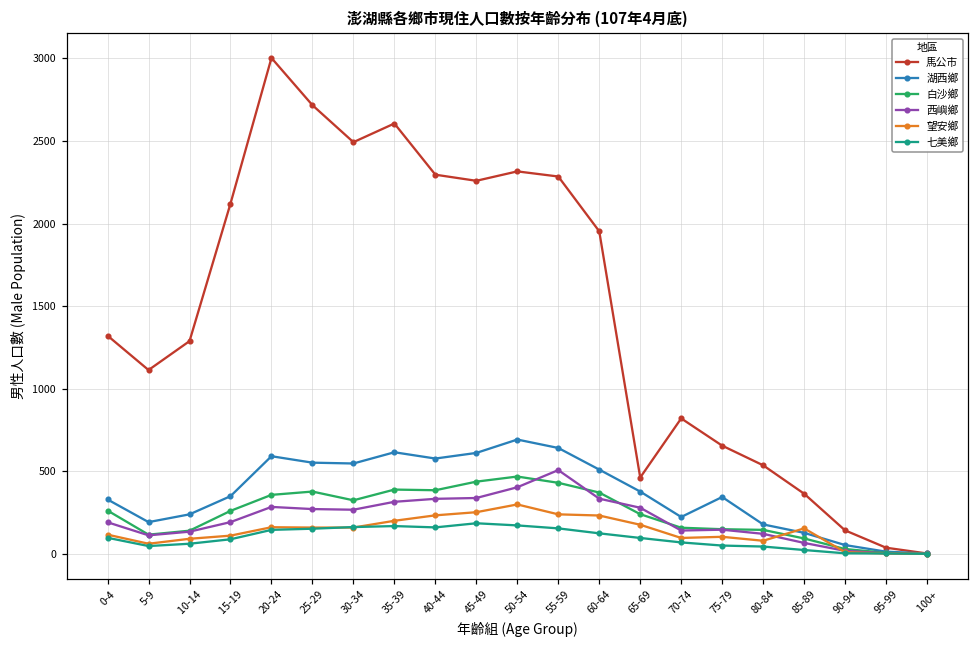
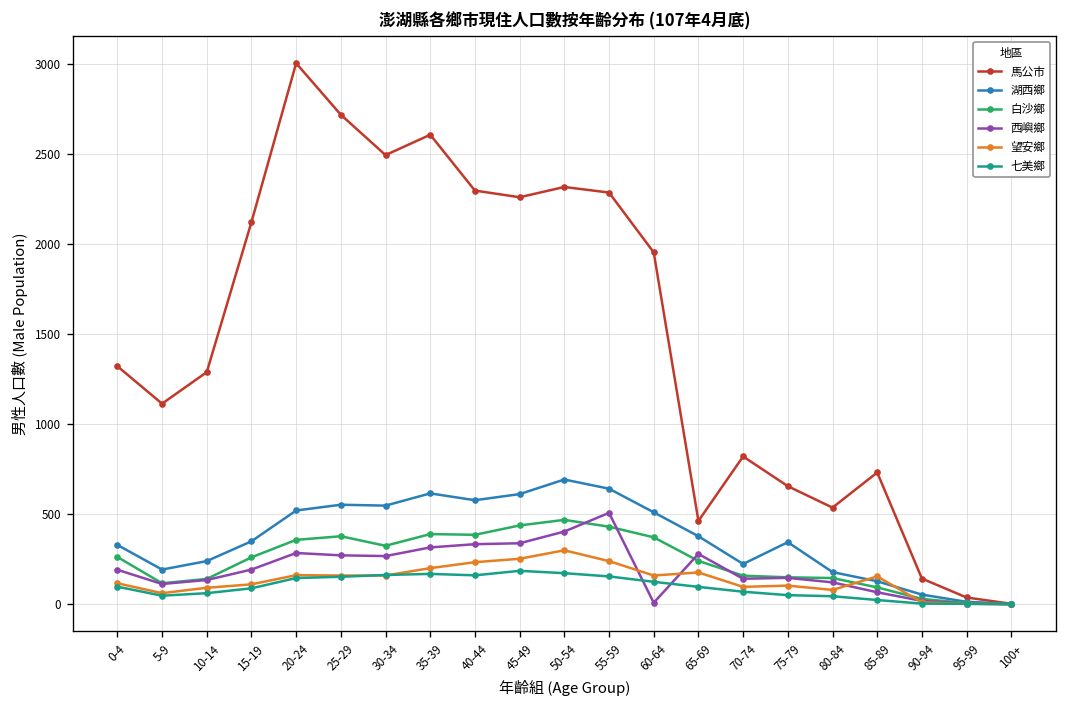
  {
    "馬公市": {
      "0-4": 1320,
      "5-9": 1110,
      "10-14": 1290,
      "15-19": 2120,
      "20-24": 3000,
      "25-29": 2720,
      "30-34": 2490,
      "35-39": 2610,
      "40-44": 2300,
      "45-49": 2260,
      "50-54": 2320,
      "55-59": 2290,
      "60-64": 1950,
      "65-69": 460,
      "70-74": 820,
      "75-79": 660,
      "80-84": 540,
-     "85-89": 360,
+     "85-89": 730,
      "90-94": 140,
      "95-99": 40
    },
    "湖西鄉": {
      "0-4": 330,
      "5-9": 190,
      "10-14": 240,
      "15-19": 350,
-     "20-24": 590,
+     "20-24": 520,
      "25-29": 550,
      "30-34": 550,
      "35-39": 620,
      "40-44": 580,
      "45-49": 610,
      "50-54": 690,
      "55-59": 640,
      "60-64": 510,
      "65-69": 380,
      "70-74": 220,
      "75-79": 340,
      "80-84": 180,
      "85-89": 130,
      "90-94": 50
    },
    "西嶼鄉": {
      "0-4": 190,
      "15-19": 190,
      "20-24": 280,
      "25-29": 270,
      "30-34": 270,
      "35-39": 320,
      "40-44": 330,
      "45-49": 340,
      "50-54": 400,
      "55-59": 510,
-     "60-64": 330,
+     "60-64": 10,
      "65-69": 280,
      "70-74": 140,
      "80-84": 120,
      "85-89": 70
    },
    "望安鄉": {
      "0-4": 120,
      "10-14": 90,
      "15-19": 110,
      "35-39": 200,
      "40-44": 230,
      "45-49": 250,
      "50-54": 300,
      "55-59": 240,
-     "60-64": 230,
+     "60-64": 160,
      "65-69": 180,
      "70-74": 100,
      "75-79": 100,
      "80-84": 80,
      "85-89": 150
    }
  }
